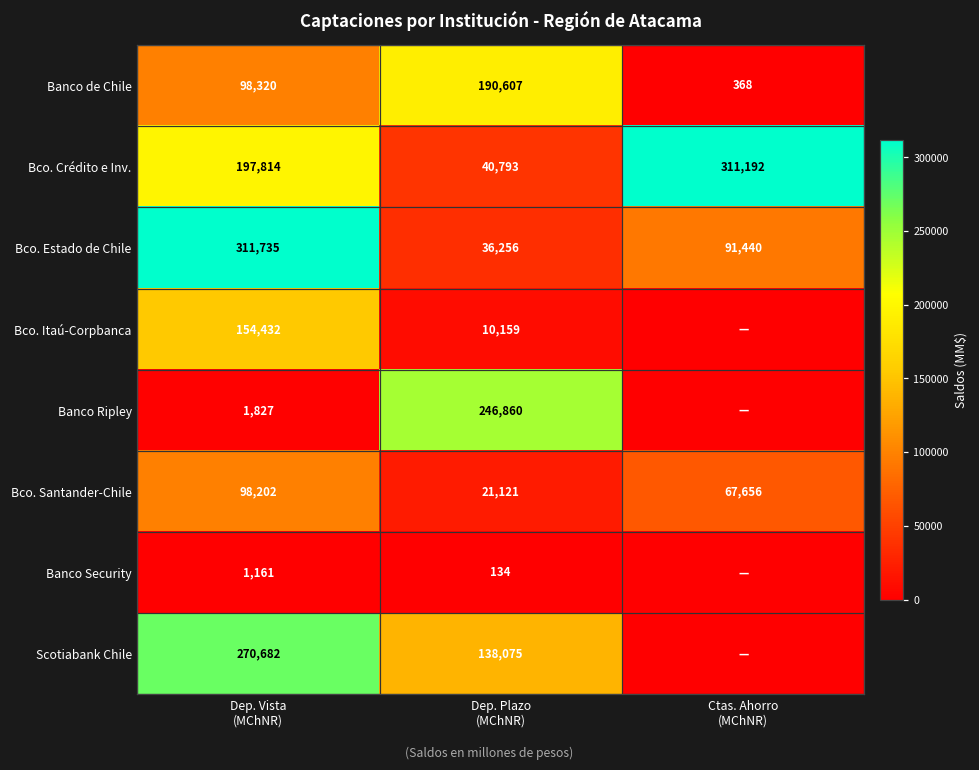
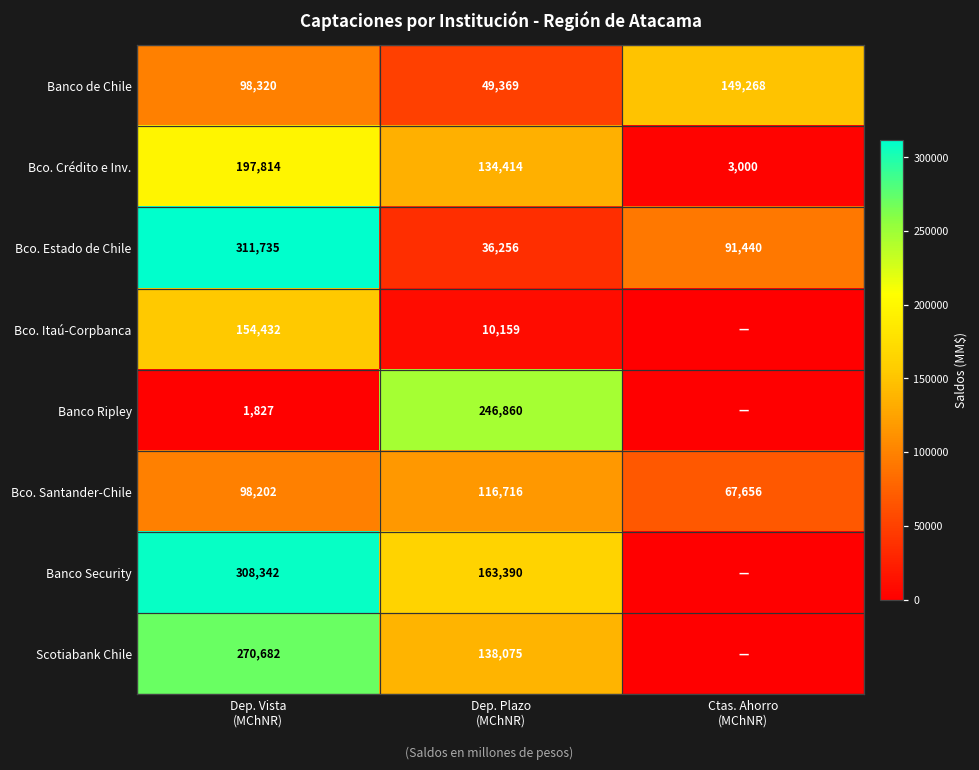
  {
    "Banco de Chile": {
      "Dep. Vista (MChNR)": "98,320",
-     "Dep. Plazo (MChNR)": "190,607",
-     "Ctas. Ahorro (MChNR)": "368"
+     "Dep. Plazo (MChNR)": "49,369",
+     "Ctas. Ahorro (MChNR)": "149,268"
    },
    "Bco. Crédito e Inv.": {
      "Dep. Vista (MChNR)": "197,814",
-     "Dep. Plazo (MChNR)": "40,793",
-     "Ctas. Ahorro (MChNR)": "311,192"
+     "Dep. Plazo (MChNR)": "134,414",
+     "Ctas. Ahorro (MChNR)": "3,000"
    },
    "Bco. Estado de Chile": {
      "Dep. Vista (MChNR)": "311,735",
      "Dep. Plazo (MChNR)": "36,256",
      "Ctas. Ahorro (MChNR)": "91,440"
    },
    "Bco. Itaú-Corpbanca": {
      "Dep. Vista (MChNR)": "154,432",
      "Dep. Plazo (MChNR)": "10,159"
    },
    "Banco Ripley": {
      "Dep. Vista (MChNR)": "1,827",
      "Dep. Plazo (MChNR)": "246,860"
    },
    "Bco. Santander-Chile": {
      "Dep. Vista (MChNR)": "98,202",
-     "Dep. Plazo (MChNR)": "21,121",
+     "Dep. Plazo (MChNR)": "116,716",
      "Ctas. Ahorro (MChNR)": "67,656"
    },
    "Banco Security": {
-     "Dep. Vista (MChNR)": "1,161",
-     "Dep. Plazo (MChNR)": "134"
+     "Dep. Vista (MChNR)": "308,342",
+     "Dep. Plazo (MChNR)": "163,390"
    },
    "Scotiabank Chile": {
      "Dep. Vista (MChNR)": "270,682",
      "Dep. Plazo (MChNR)": "138,075"
    }
  }
